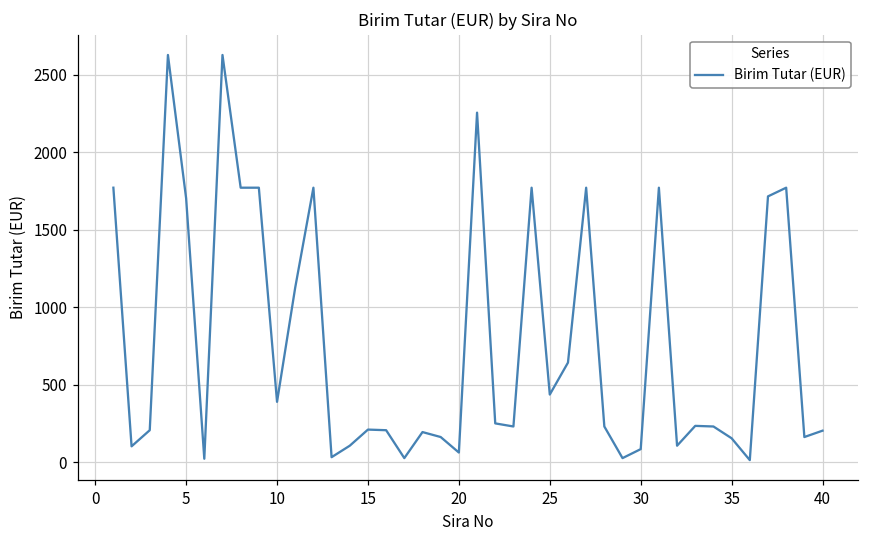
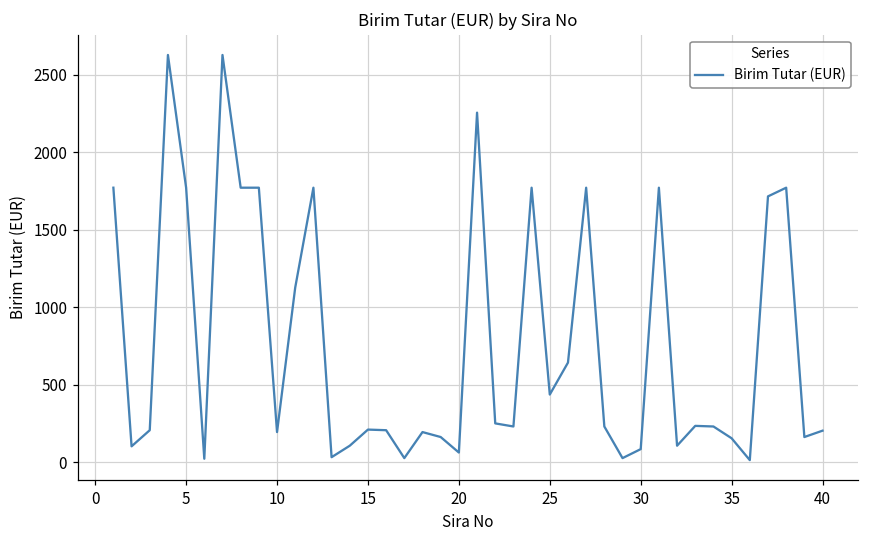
  {
-   "5": 1700,
-   "10": 390,
+   "5": 1770,
+   "10": 200,
    "15": 210,
    "20": 60,
    "25": 440,
    "30": 90,
    "35": 160,
    "40": 210
  }
